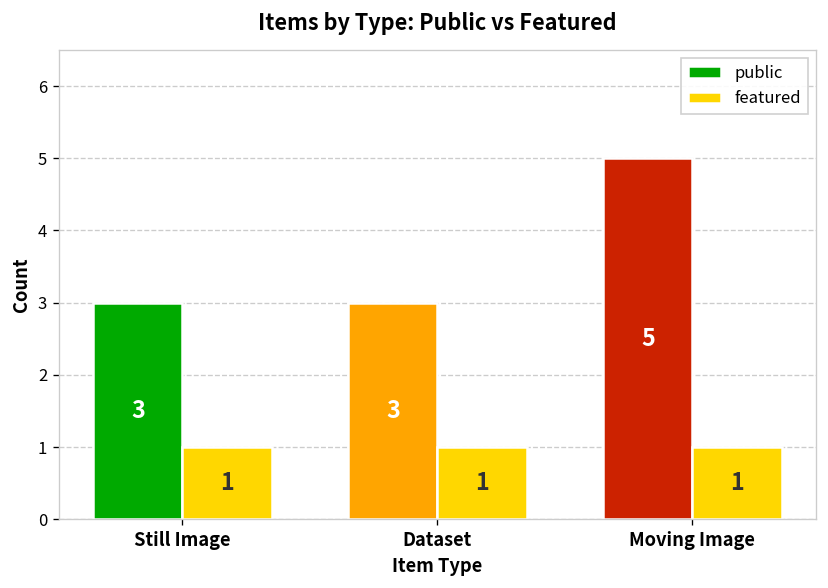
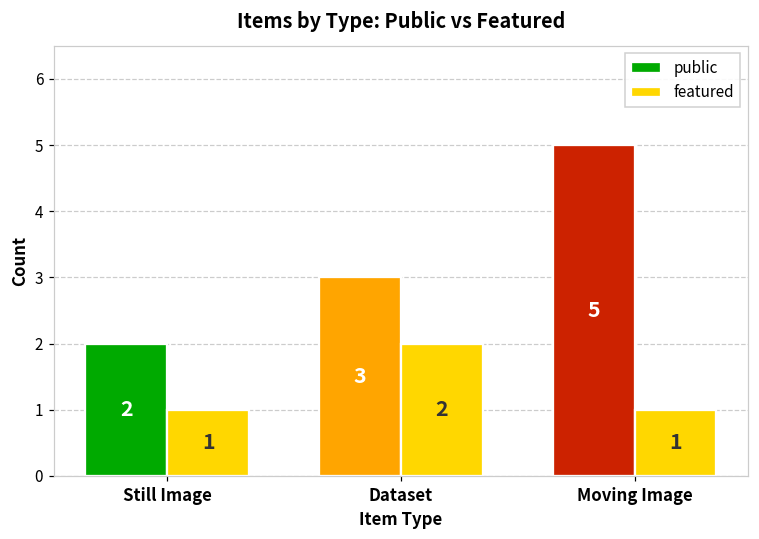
  {
    "public": {
-     "Still Image": 3,
+     "Still Image": 2,
      "Dataset": 3,
      "Moving Image": 5
    },
    "featured": {
      "Still Image": 1,
-     "Dataset": 1,
+     "Dataset": 2,
      "Moving Image": 1
    }
  }
